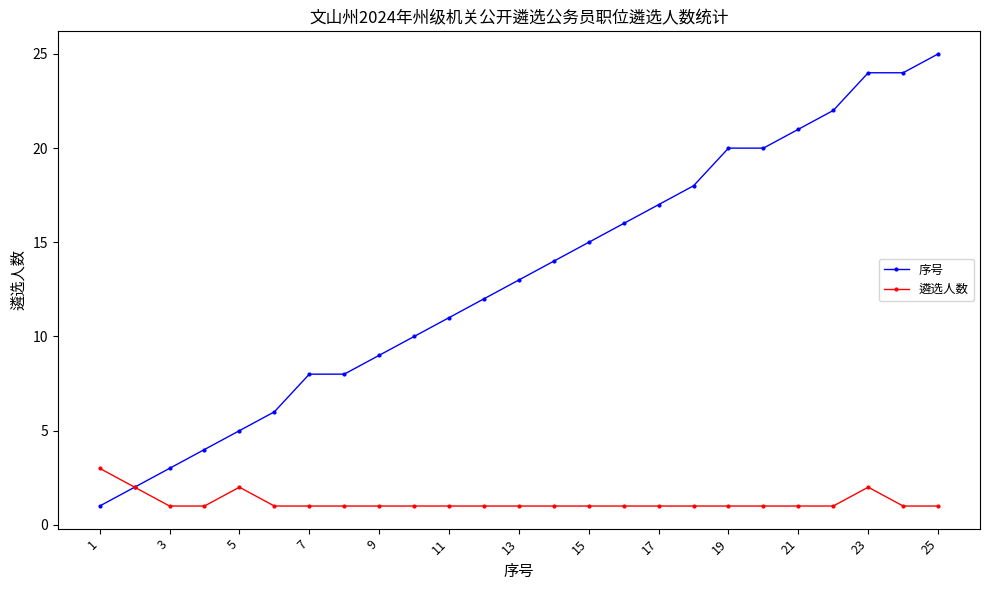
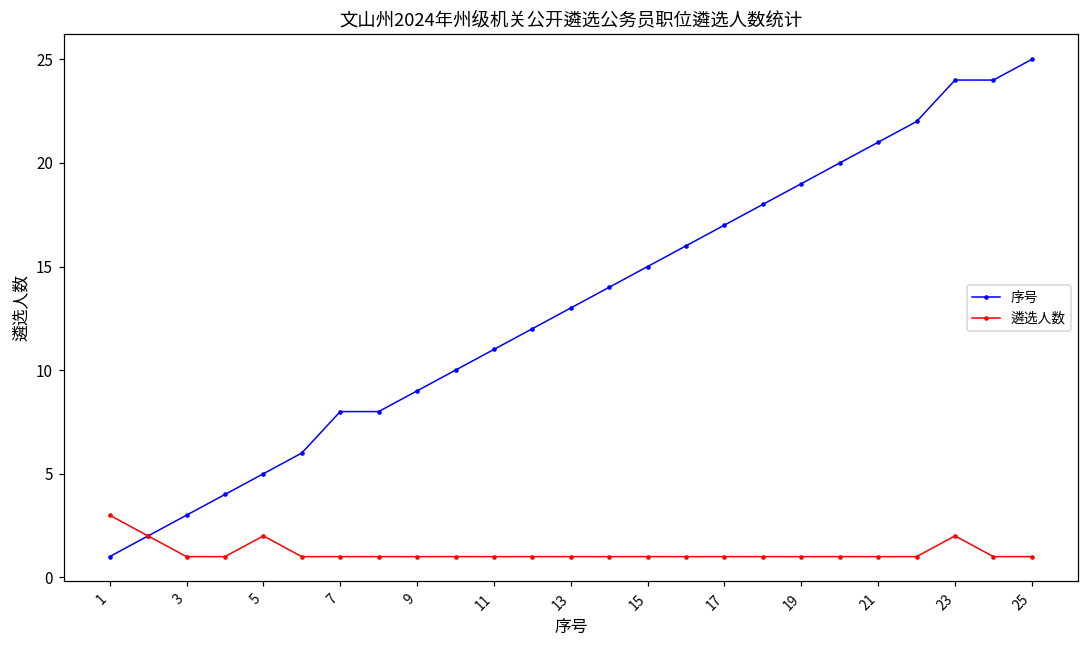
  {
    "序号": {
      "1": 1,
      "3": 3,
      "5": 5,
      "7": 8,
      "9": 9,
      "11": 11,
      "13": 13,
      "15": 15,
      "17": 17,
-     "19": 20,
+     "19": 19,
      "21": 21,
      "23": 24,
      "25": 25
    },
    "遴选人数": {
      "1": 3,
      "3": 1,
      "5": 2,
      "7": 1,
      "9": 1,
      "11": 1,
      "13": 1,
      "15": 1,
      "17": 1,
      "19": 1,
      "21": 1,
      "23": 2,
      "25": 1
    }
  }
